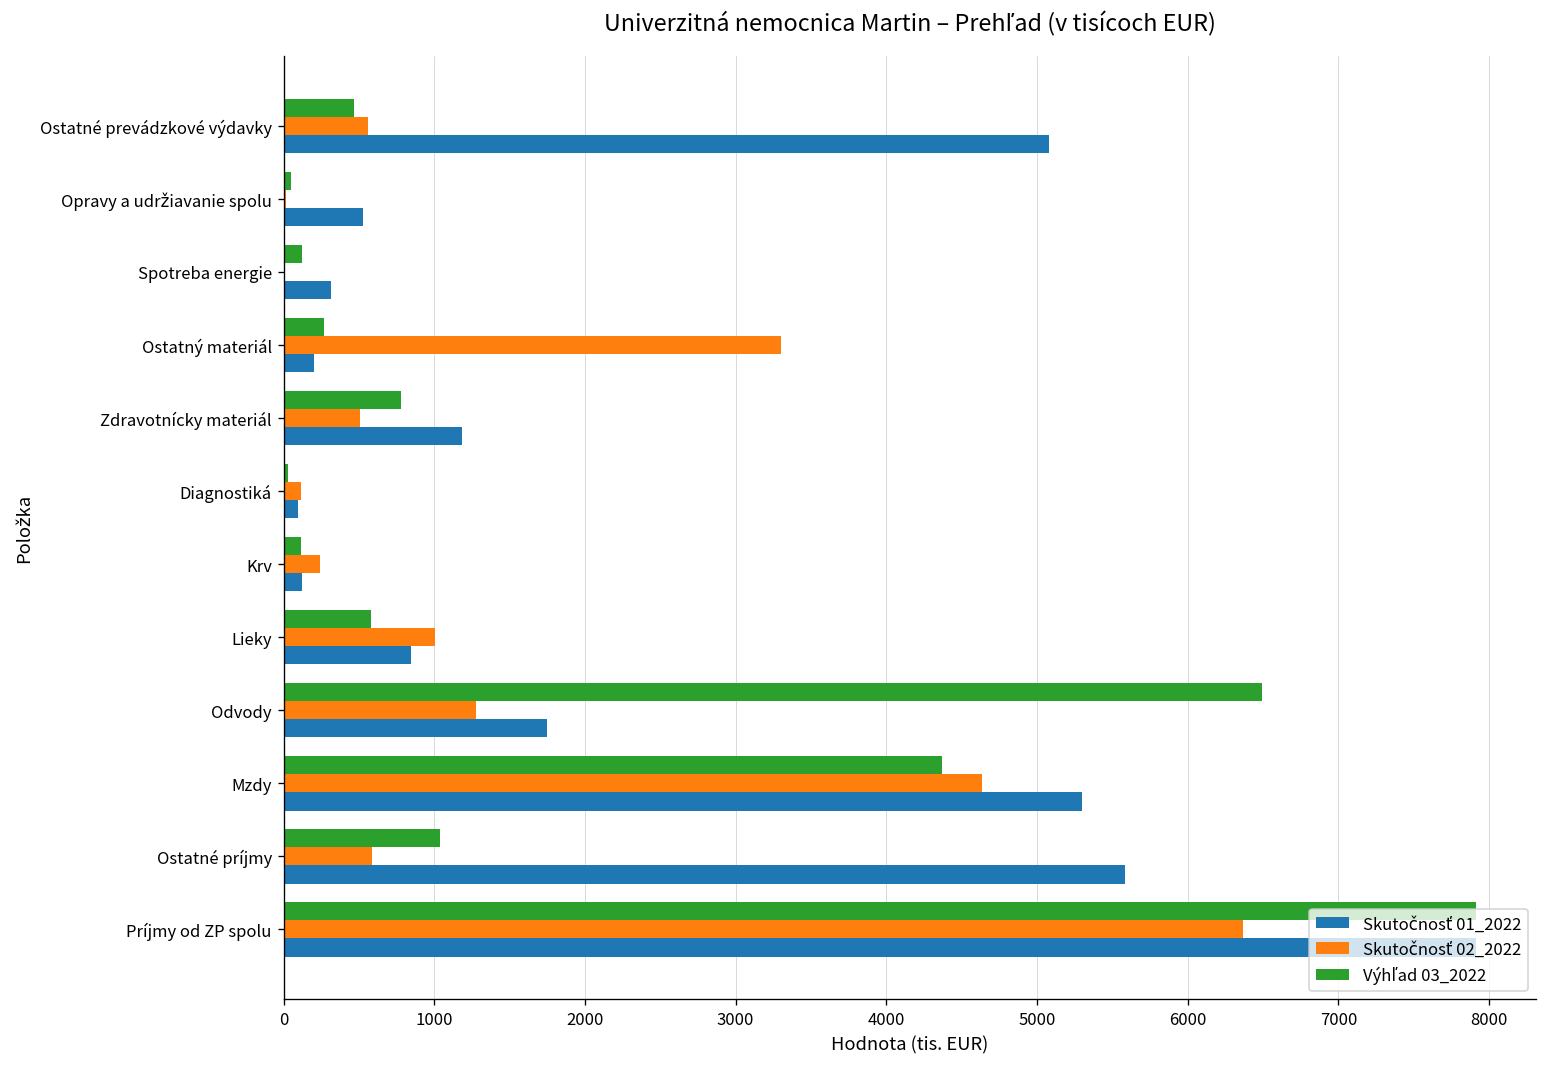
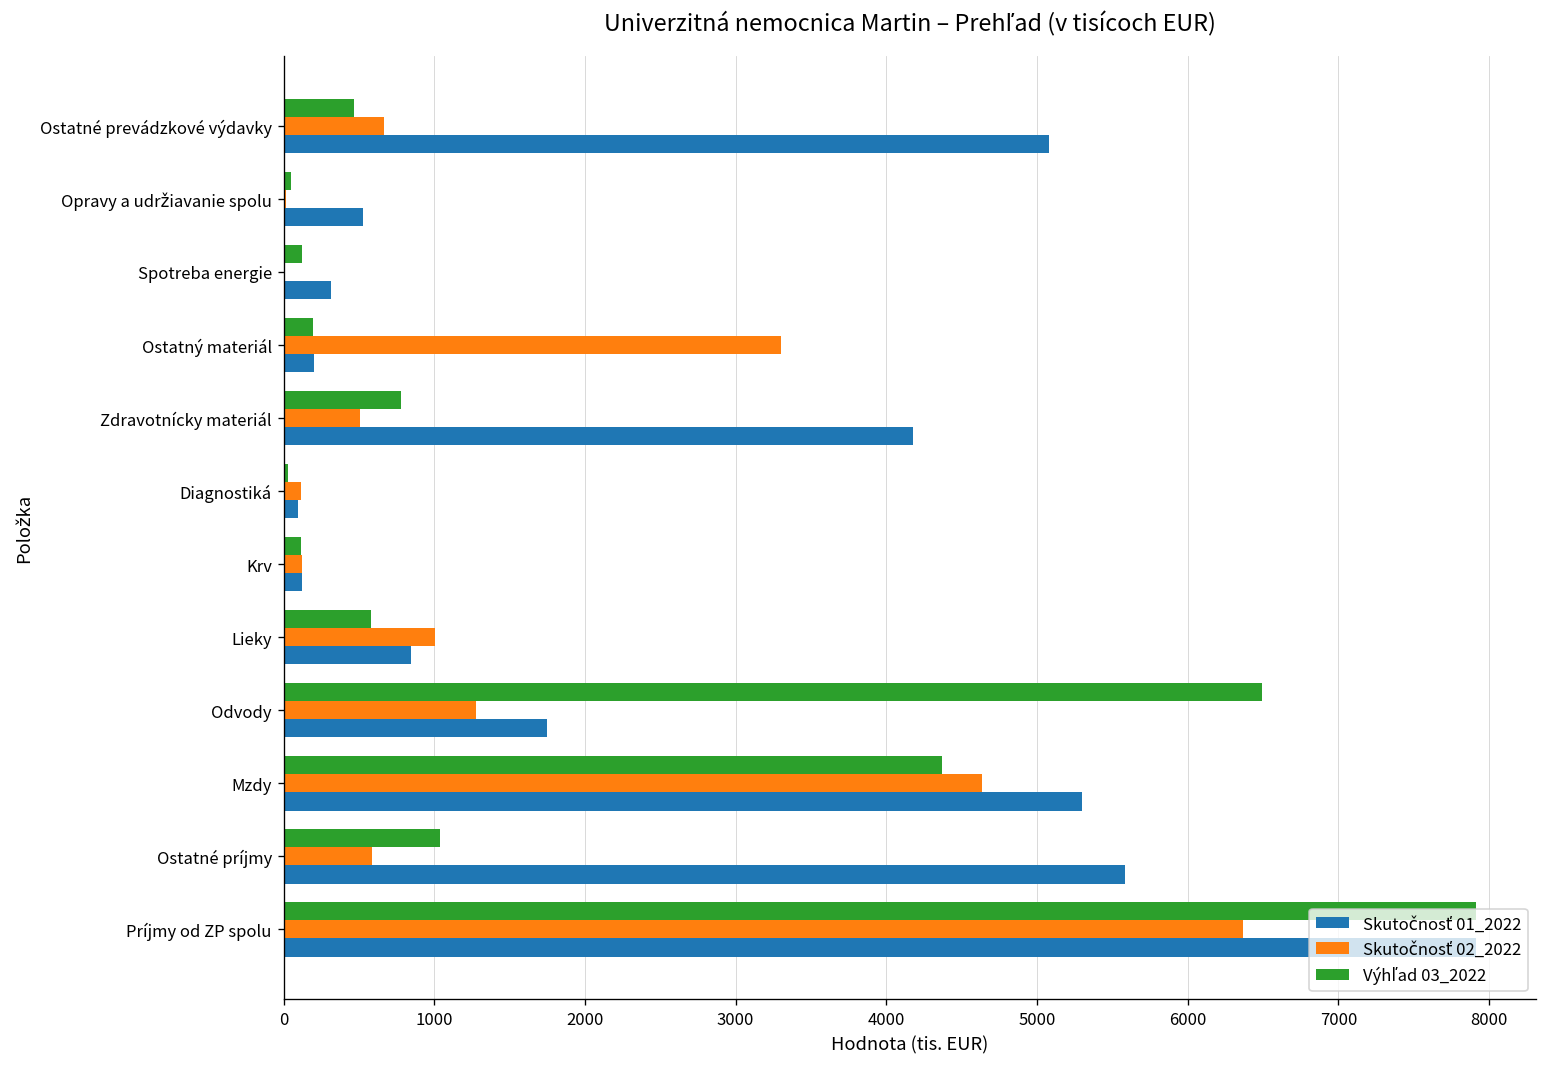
  {
    "Skutočnosť 01_2022": {
      "Ostatné prevádzkové výdavky": 5080,
      "Opravy a udržiavanie spolu": 520,
      "Spotreba energie": 310,
      "Ostatný materiál": 200,
-     "Zdravotnícky materiál": 1190,
+     "Zdravotnícky materiál": 4180,
      "Diagnostiká": 100,
      "Krv": 130,
      "Lieky": 850,
      "Odvody": 1750,
      "Mzdy": 5300,
      "Ostatné príjmy": 5580
    },
    "Skutočnosť 02_2022": {
-     "Ostatné prevádzkové výdavky": 560,
+     "Ostatné prevádzkové výdavky": 660,
      "Ostatný materiál": 3300,
      "Zdravotnícky materiál": 510,
      "Diagnostiká": 120,
-     "Krv": 240,
+     "Krv": 130,
      "Lieky": 1010,
      "Odvody": 1280,
      "Mzdy": 4640,
      "Ostatné príjmy": 590,
      "Príjmy od ZP spolu": 6360
    },
    "Výhľad 03_2022": {
      "Ostatné prevádzkové výdavky": 470,
      "Opravy a udržiavanie spolu": 50,
      "Spotreba energie": 130,
-     "Ostatný materiál": 270,
+     "Ostatný materiál": 190,
      "Zdravotnícky materiál": 780,
      "Diagnostiká": 30,
      "Krv": 110,
      "Lieky": 580,
      "Odvody": 6490,
      "Mzdy": 4370,
      "Ostatné príjmy": 1040
    }
  }
